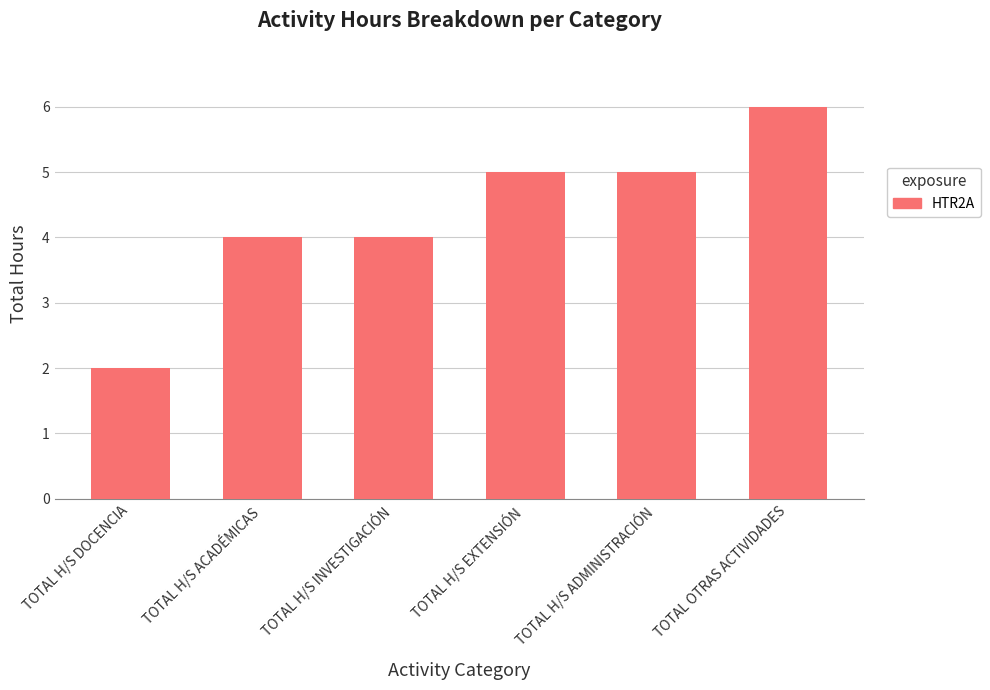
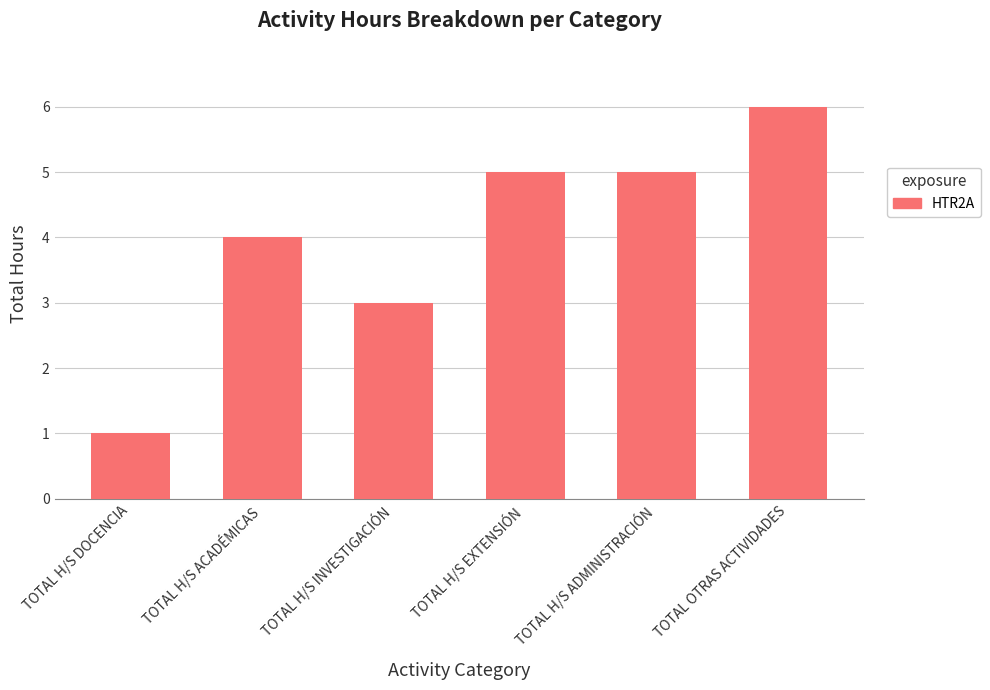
  {
-   "TOTAL H/S DOCENCIA": 2,
+   "TOTAL H/S DOCENCIA": 1,
    "TOTAL H/S ACADÉMICAS": 4,
-   "TOTAL H/S INVESTIGACIÓN": 4,
+   "TOTAL H/S INVESTIGACIÓN": 3,
    "TOTAL H/S EXTENSIÓN": 5,
    "TOTAL H/S ADMINISTRACIÓN": 5,
    "TOTAL OTRAS ACTIVIDADES": 6
  }
